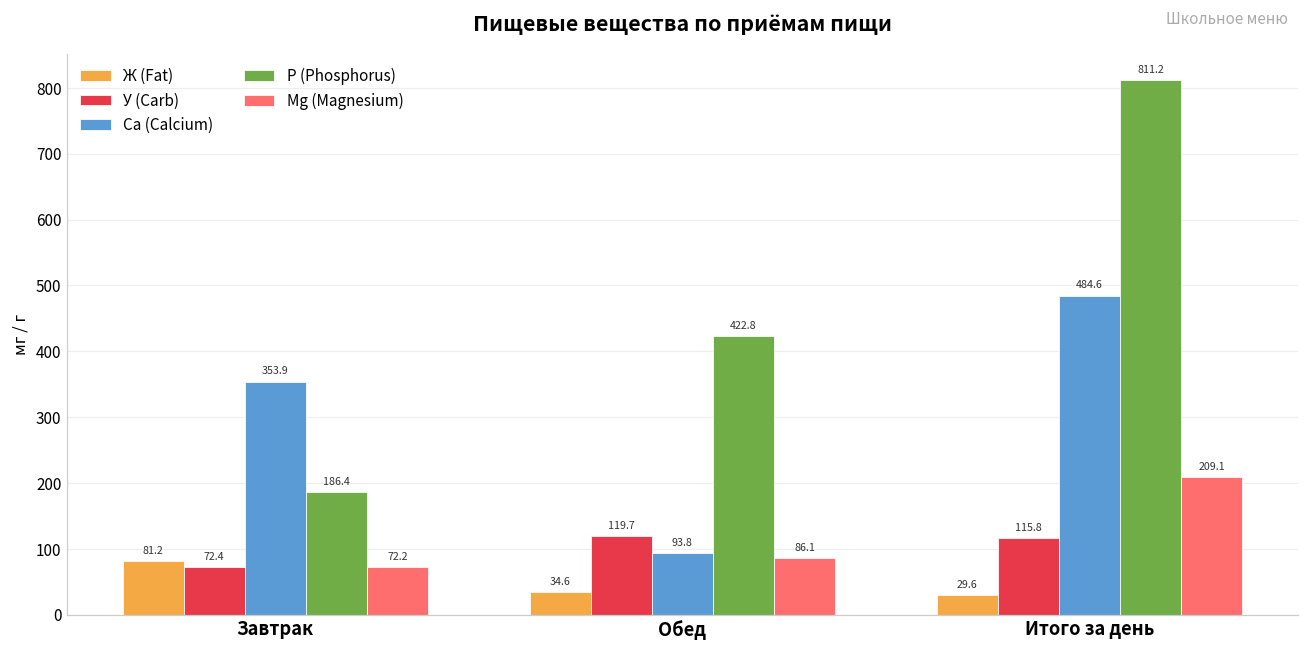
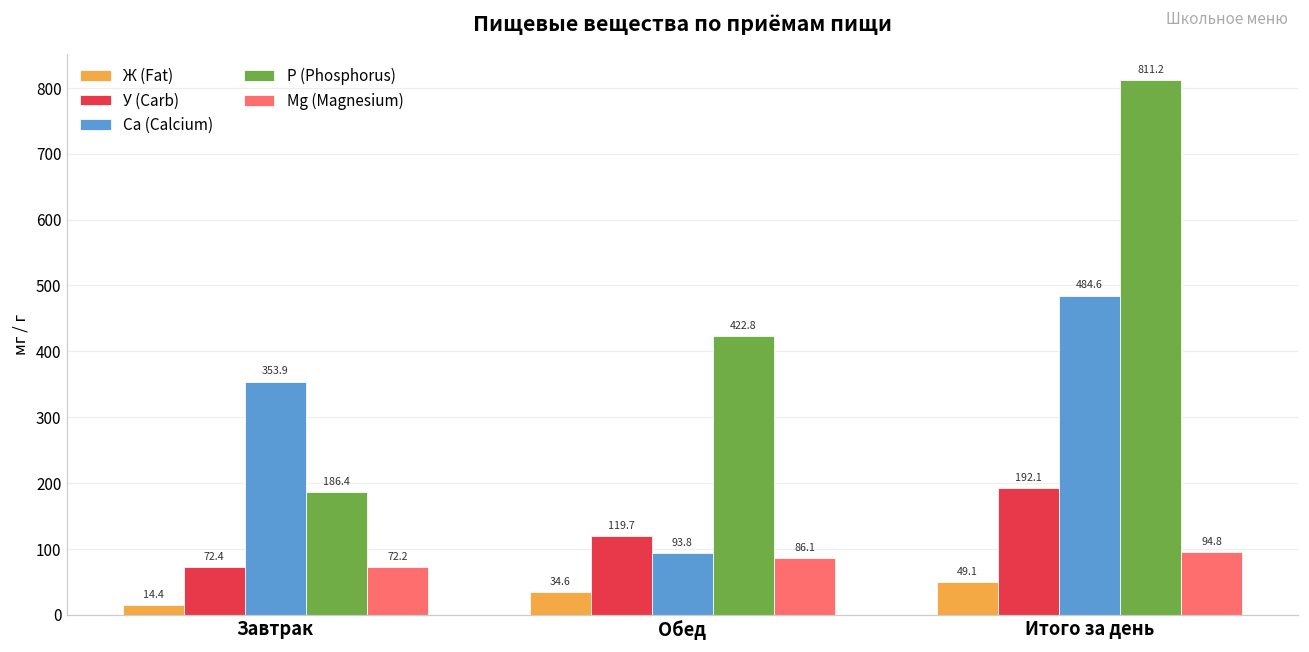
  {
    "Ж (Fat)": {
-     "Завтрак": 81.2,
+     "Завтрак": 14.4,
      "Обед": 34.6,
-     "Итого за день": 29.6
+     "Итого за день": 49.1
    },
    "У (Carb)": {
      "Завтрак": 72.4,
      "Обед": 119.7,
-     "Итого за день": 115.8
+     "Итого за день": 192.1
    },
    "Са (Calcium)": {
      "Завтрак": 353.9,
      "Обед": 93.8,
      "Итого за день": 484.6
    },
    "Р (Phosphorus)": {
      "Завтрак": 186.4,
      "Обед": 422.8,
      "Итого за день": 811.2
    },
    "Mg (Magnesium)": {
      "Завтрак": 72.2,
      "Обед": 86.1,
-     "Итого за день": 209.1
+     "Итого за день": 94.8
    }
  }
